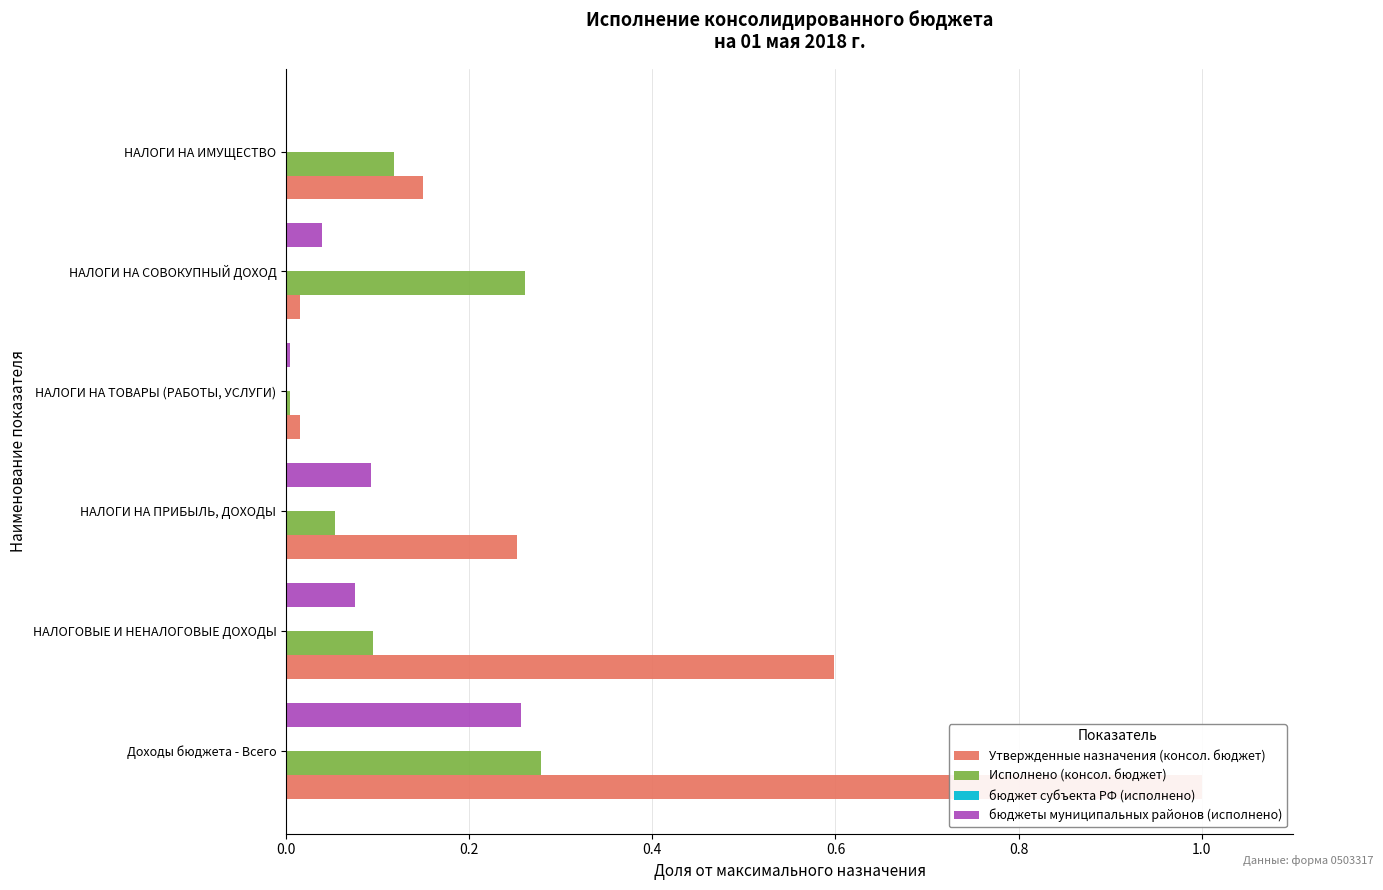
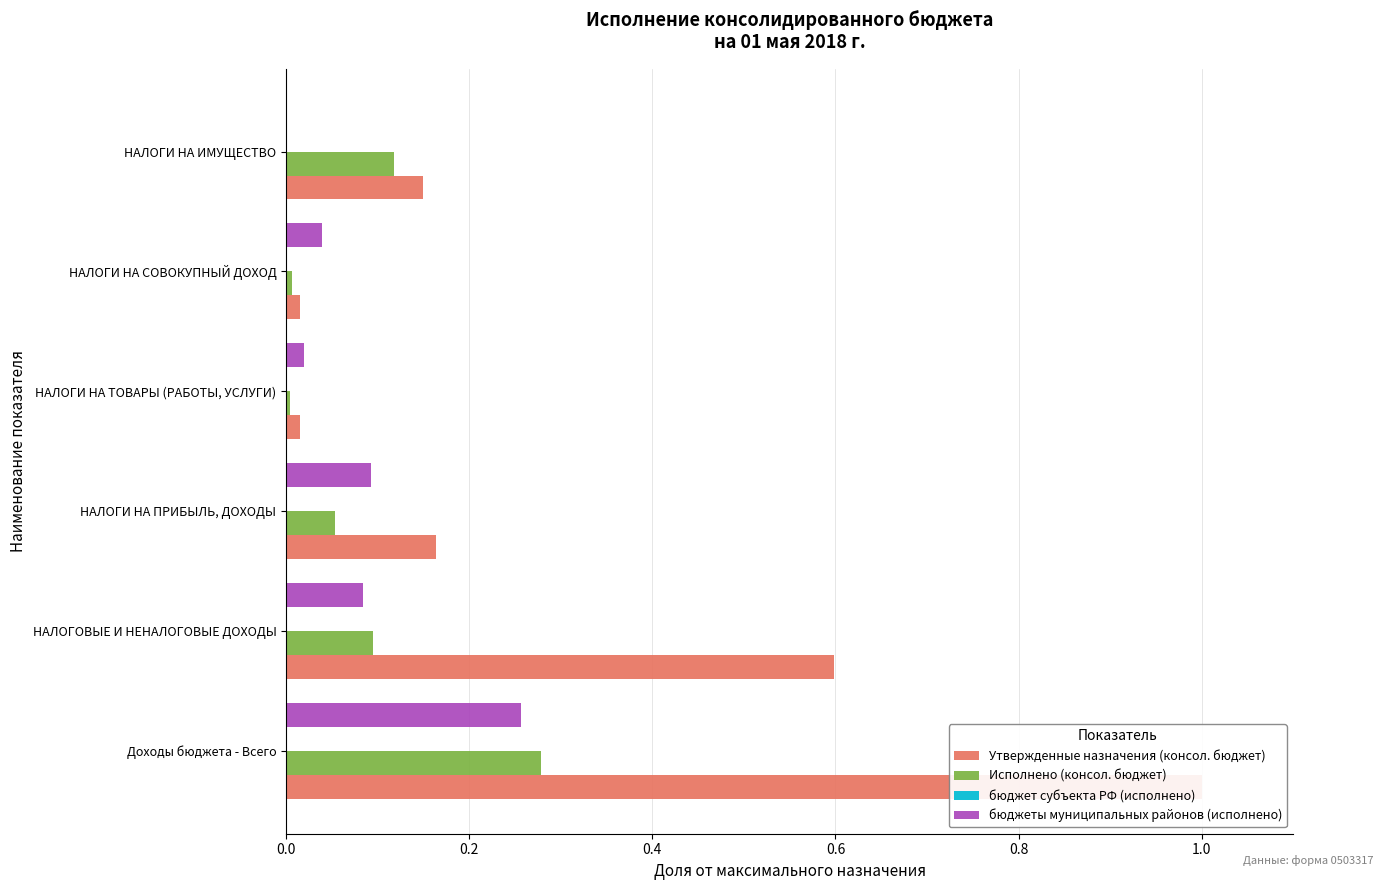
  {
    "Утвержденные назначения (консол. бюджет)": {
      "НАЛОГИ НА ИМУЩЕСТВО": 0.15,
      "НАЛОГИ НА СОВОКУПНЫЙ ДОХОД": 0.01,
      "НАЛОГИ НА ТОВАРЫ (РАБОТЫ, УСЛУГИ)": 0.02,
-     "НАЛОГИ НА ПРИБЫЛЬ, ДОХОДЫ": 0.25,
+     "НАЛОГИ НА ПРИБЫЛЬ, ДОХОДЫ": 0.16,
      "НАЛОГОВЫЕ И НЕНАЛОГОВЫЕ ДОХОДЫ": 0.60
    },
    "Исполнено (консол. бюджет)": {
      "НАЛОГИ НА ИМУЩЕСТВО": 0.12,
-     "НАЛОГИ НА СОВОКУПНЫЙ ДОХОД": 0.26,
+     "НАЛОГИ НА СОВОКУПНЫЙ ДОХОД": 0.01,
      "НАЛОГИ НА ТОВАРЫ (РАБОТЫ, УСЛУГИ)": 0.00,
      "НАЛОГИ НА ПРИБЫЛЬ, ДОХОДЫ": 0.05,
      "НАЛОГОВЫЕ И НЕНАЛОГОВЫЕ ДОХОДЫ": 0.10,
      "Доходы бюджета - Всего": 0.28
    },
    "бюджет субъекта РФ (исполнено)": {
      "НАЛОГИ НА ИМУЩЕСТВО": 0.00,
      "НАЛОГИ НА СОВОКУПНЫЙ ДОХОД": 0.00,
      "НАЛОГИ НА ТОВАРЫ (РАБОТЫ, УСЛУГИ)": 0.00,
      "НАЛОГИ НА ПРИБЫЛЬ, ДОХОДЫ": 0.00,
      "НАЛОГОВЫЕ И НЕНАЛОГОВЫЕ ДОХОДЫ": 0.00,
      "Доходы бюджета - Всего": 0.00
    },
    "бюджеты муниципальных районов (исполнено)": {
      "НАЛОГИ НА ИМУЩЕСТВО": 0.00,
      "НАЛОГИ НА СОВОКУПНЫЙ ДОХОД": 0.04,
-     "НАЛОГИ НА ТОВАРЫ (РАБОТЫ, УСЛУГИ)": 0.00,
+     "НАЛОГИ НА ТОВАРЫ (РАБОТЫ, УСЛУГИ)": 0.02,
      "НАЛОГИ НА ПРИБЫЛЬ, ДОХОДЫ": 0.09,
-     "НАЛОГОВЫЕ И НЕНАЛОГОВЫЕ ДОХОДЫ": 0.07,
+     "НАЛОГОВЫЕ И НЕНАЛОГОВЫЕ ДОХОДЫ": 0.08,
      "Доходы бюджета - Всего": 0.26
    }
  }
